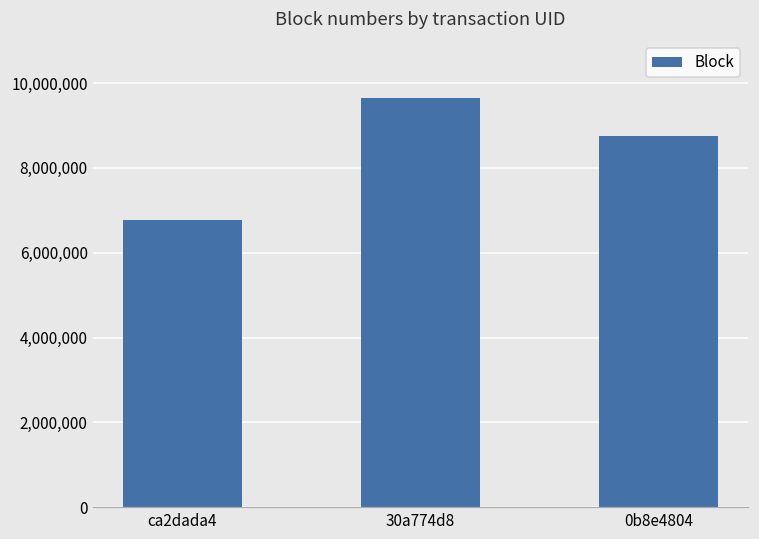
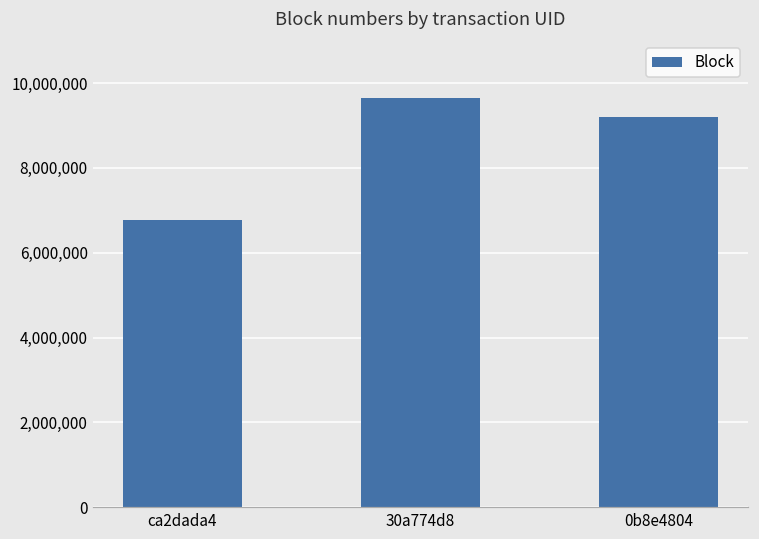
  {
    "ca2dada4": "6,800,000",
    "30a774d8": "9,600,000",
-   "0b8e4804": "8,700,000"
+   "0b8e4804": "9,200,000"
  }
